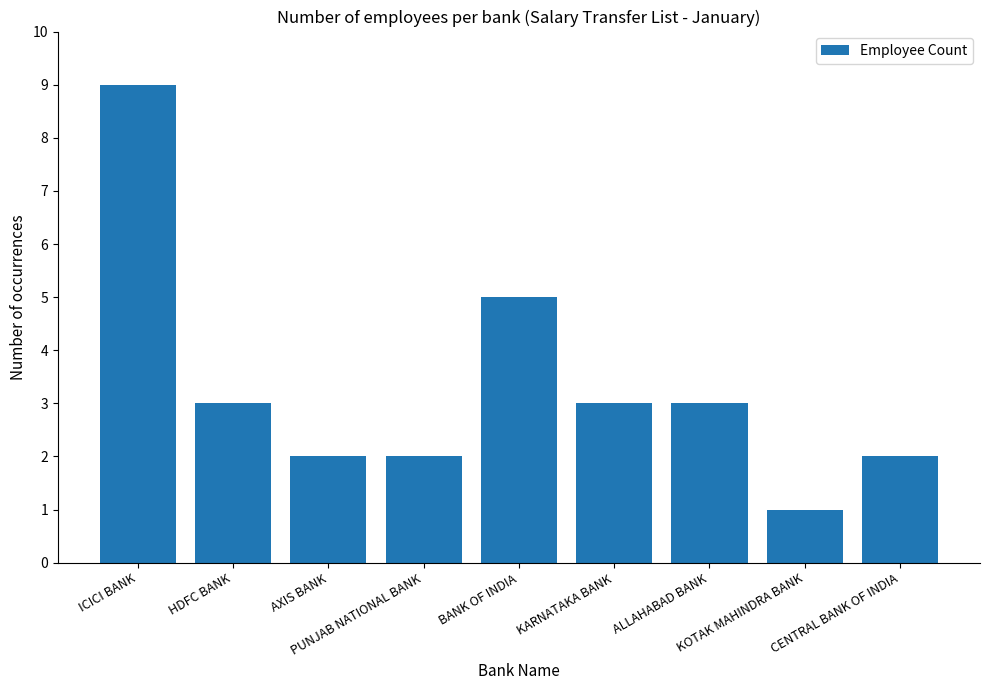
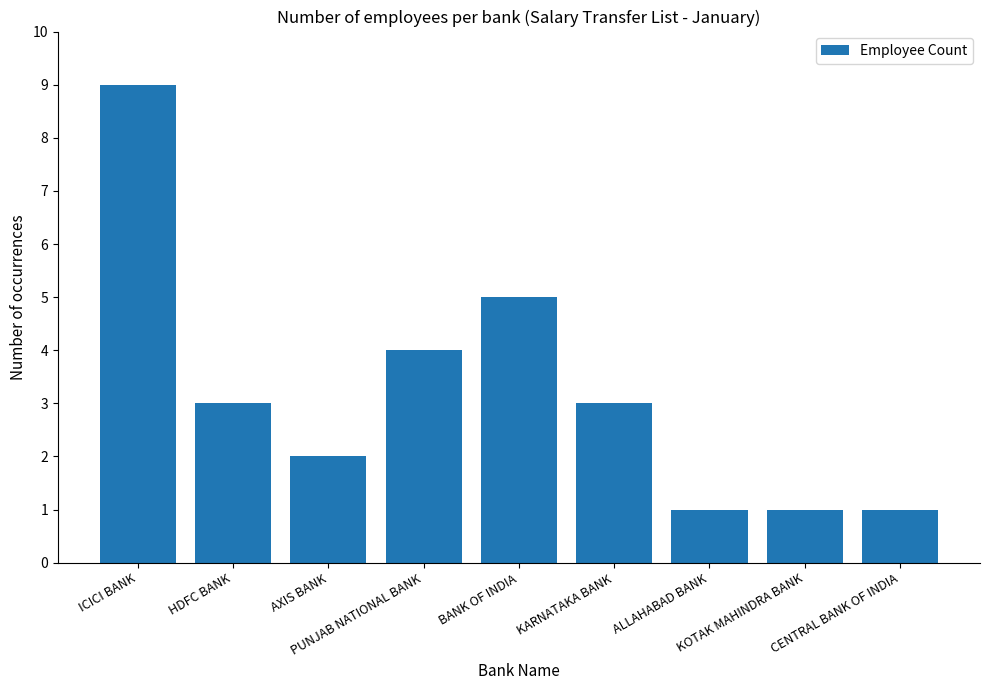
  {
    "ICICI BANK": 9,
    "HDFC BANK": 3,
    "AXIS BANK": 2,
-   "PUNJAB NATIONAL BANK": 2,
+   "PUNJAB NATIONAL BANK": 4,
    "BANK OF INDIA": 5,
    "KARNATAKA BANK": 3,
-   "ALLAHABAD BANK": 3,
+   "ALLAHABAD BANK": 1,
    "KOTAK MAHINDRA BANK": 1,
-   "CENTRAL BANK OF INDIA": 2
+   "CENTRAL BANK OF INDIA": 1
  }
